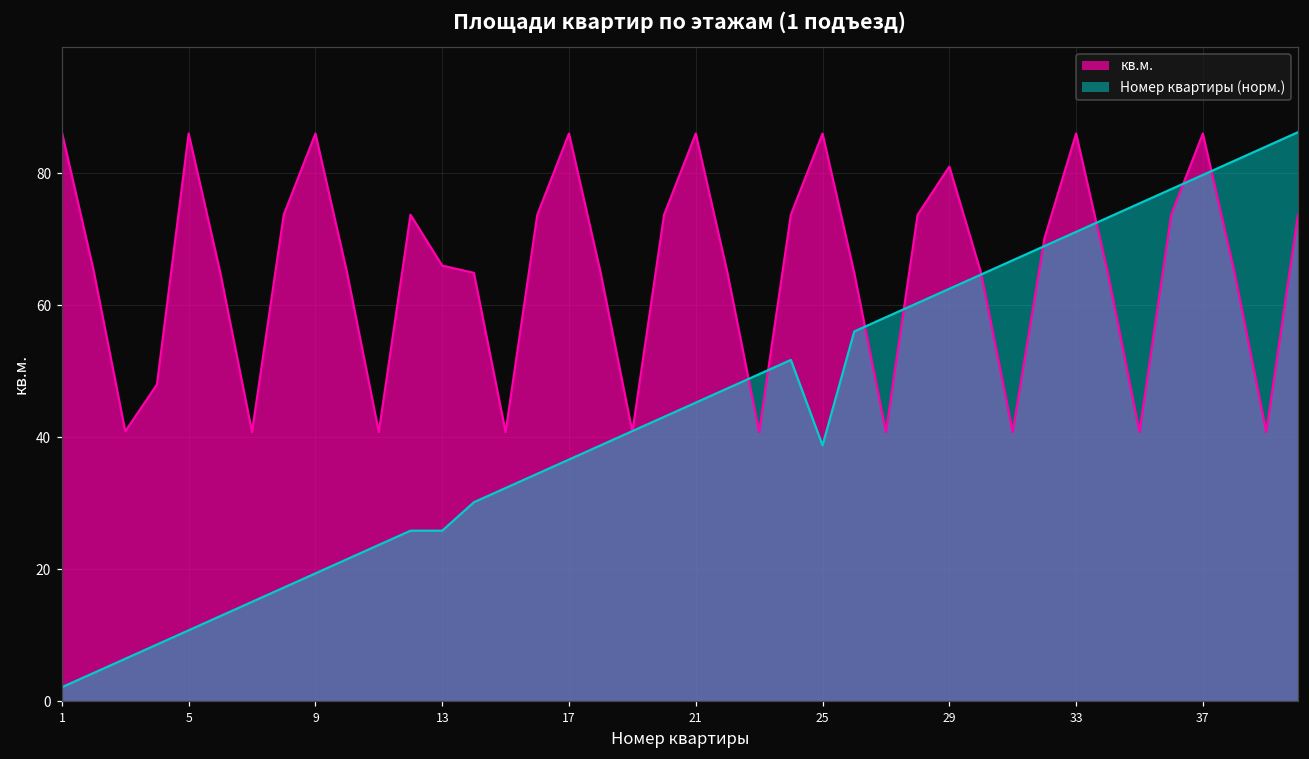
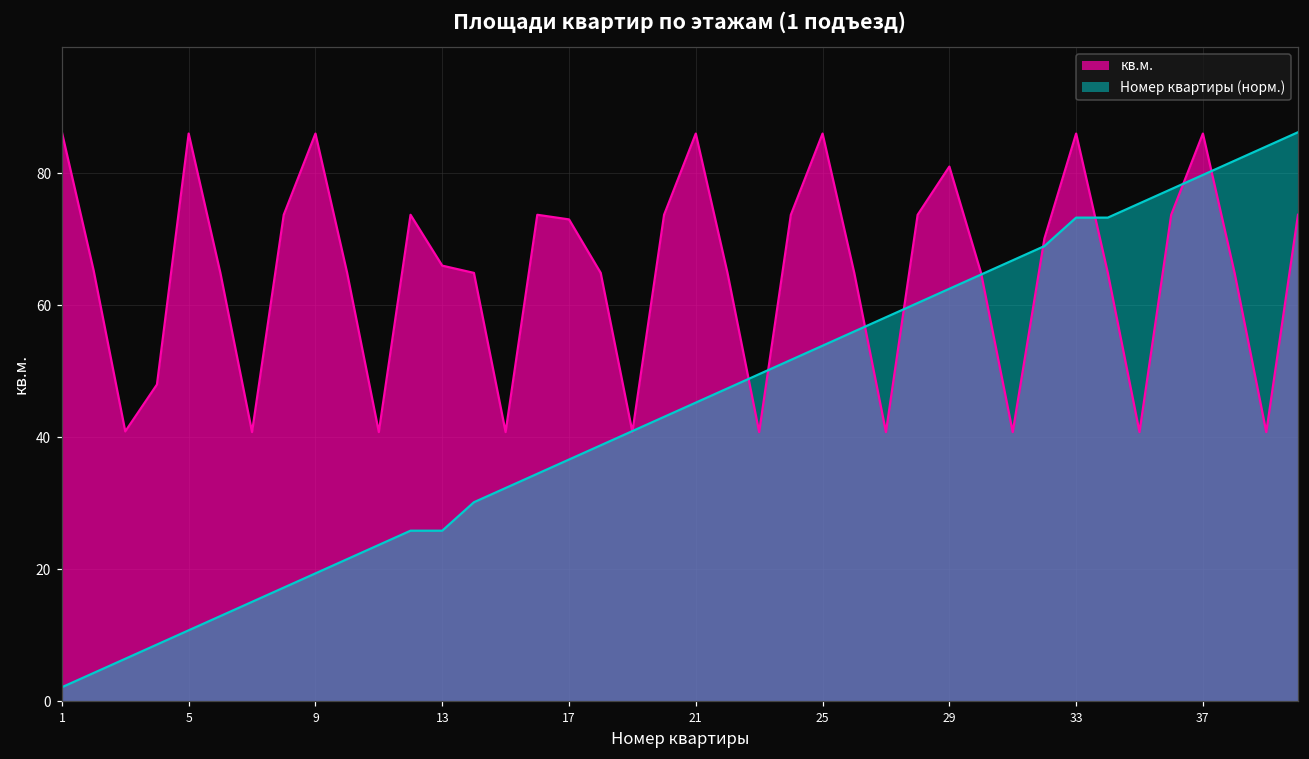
  {
    "кв.м.": {
      "1": 86,
      "5": 86,
      "9": 86,
      "13": 66,
-     "17": 86,
+     "17": 73,
      "21": 86,
      "25": 86,
      "29": 81,
      "33": 86,
      "37": 86
    },
    "Номер квартиры (норм.)": {
      "1": 2,
      "5": 11,
      "9": 19,
      "13": 26,
      "17": 37,
      "21": 45,
-     "25": 39,
+     "25": 54,
      "29": 62,
-     "33": 71,
+     "33": 73,
      "37": 80
    }
  }
